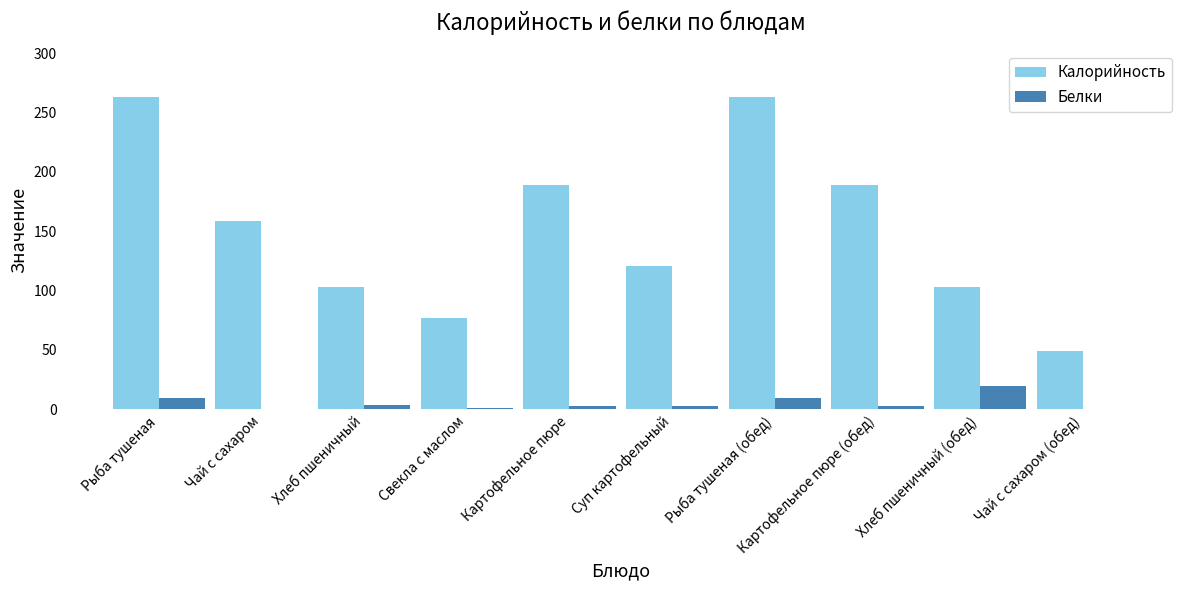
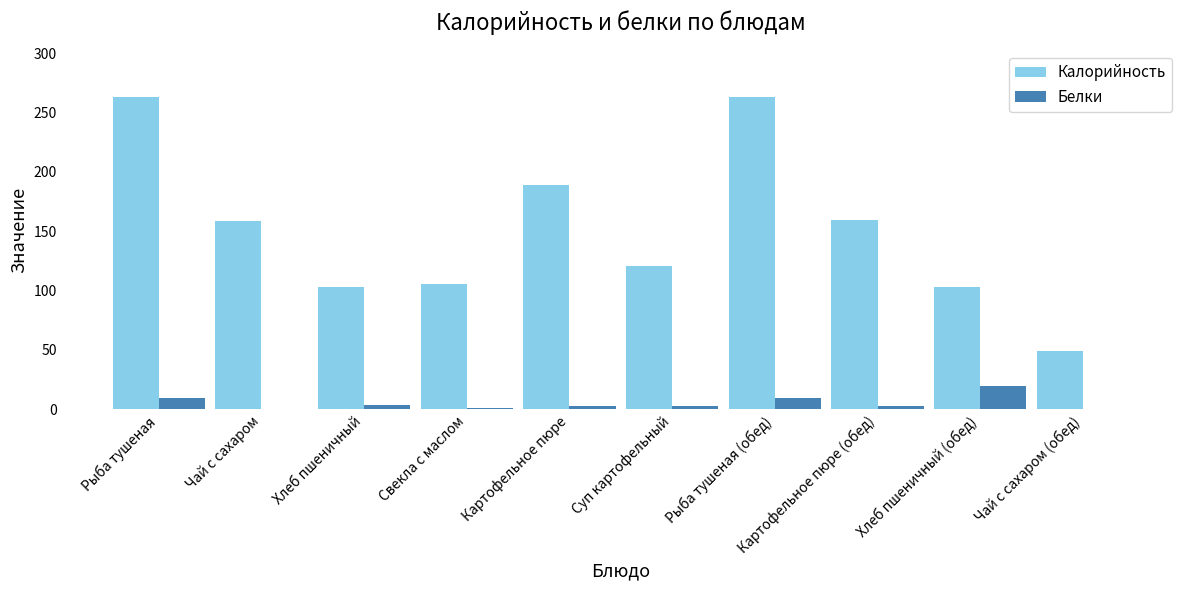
  {
    "Калорийность": {
      "Рыба тушеная": 263,
      "Чай с сахаром": 158,
      "Хлеб пшеничный": 103,
-     "Свекла с маслом": 77,
+     "Свекла с маслом": 105,
      "Картофельное пюре": 189,
      "Суп картофельный": 121,
      "Рыба тушеная (обед)": 263,
-     "Картофельное пюре (обед)": 189,
+     "Картофельное пюре (обед)": 160,
      "Хлеб пшеничный (обед)": 103,
      "Чай с сахаром (обед)": 49
    },
    "Белки": {
      "Рыба тушеная": 10,
      "Хлеб пшеничный": 4,
      "Картофельное пюре": 3,
      "Суп картофельный": 3,
      "Рыба тушеная (обед)": 10,
      "Картофельное пюре (обед)": 3,
      "Хлеб пшеничный (обед)": 19
    }
  }
